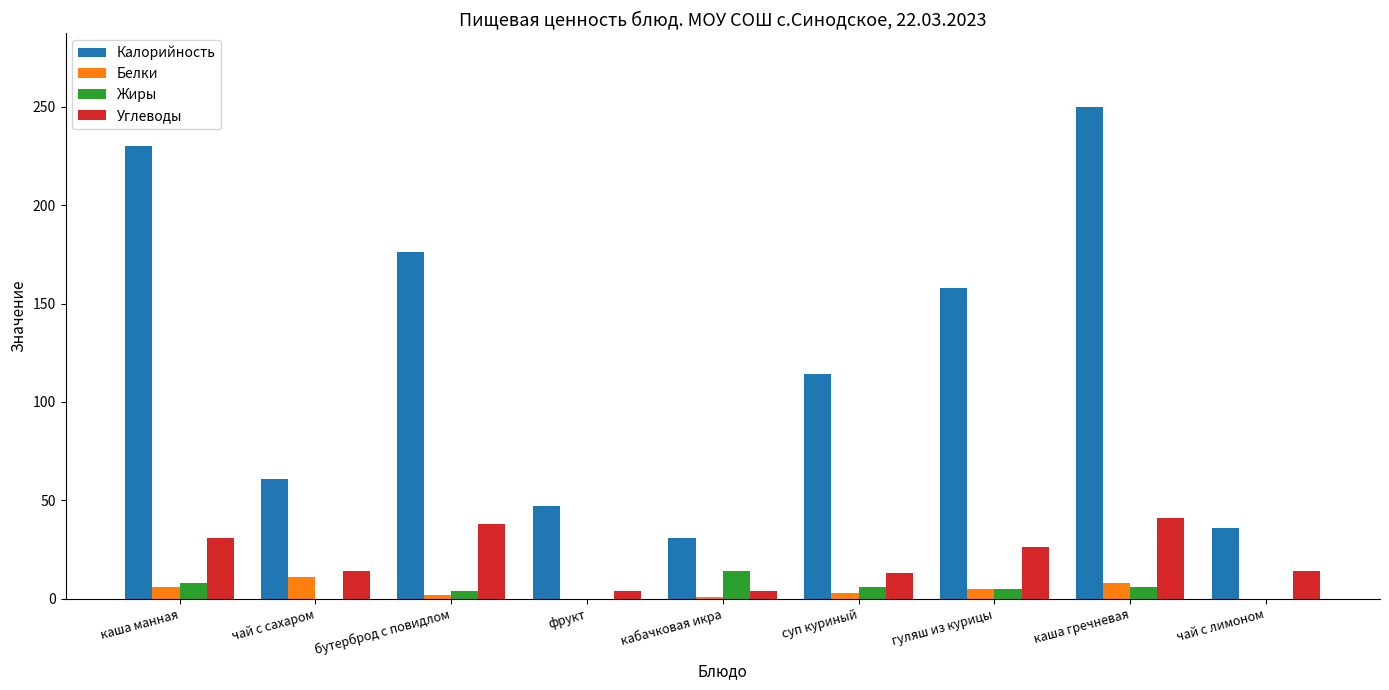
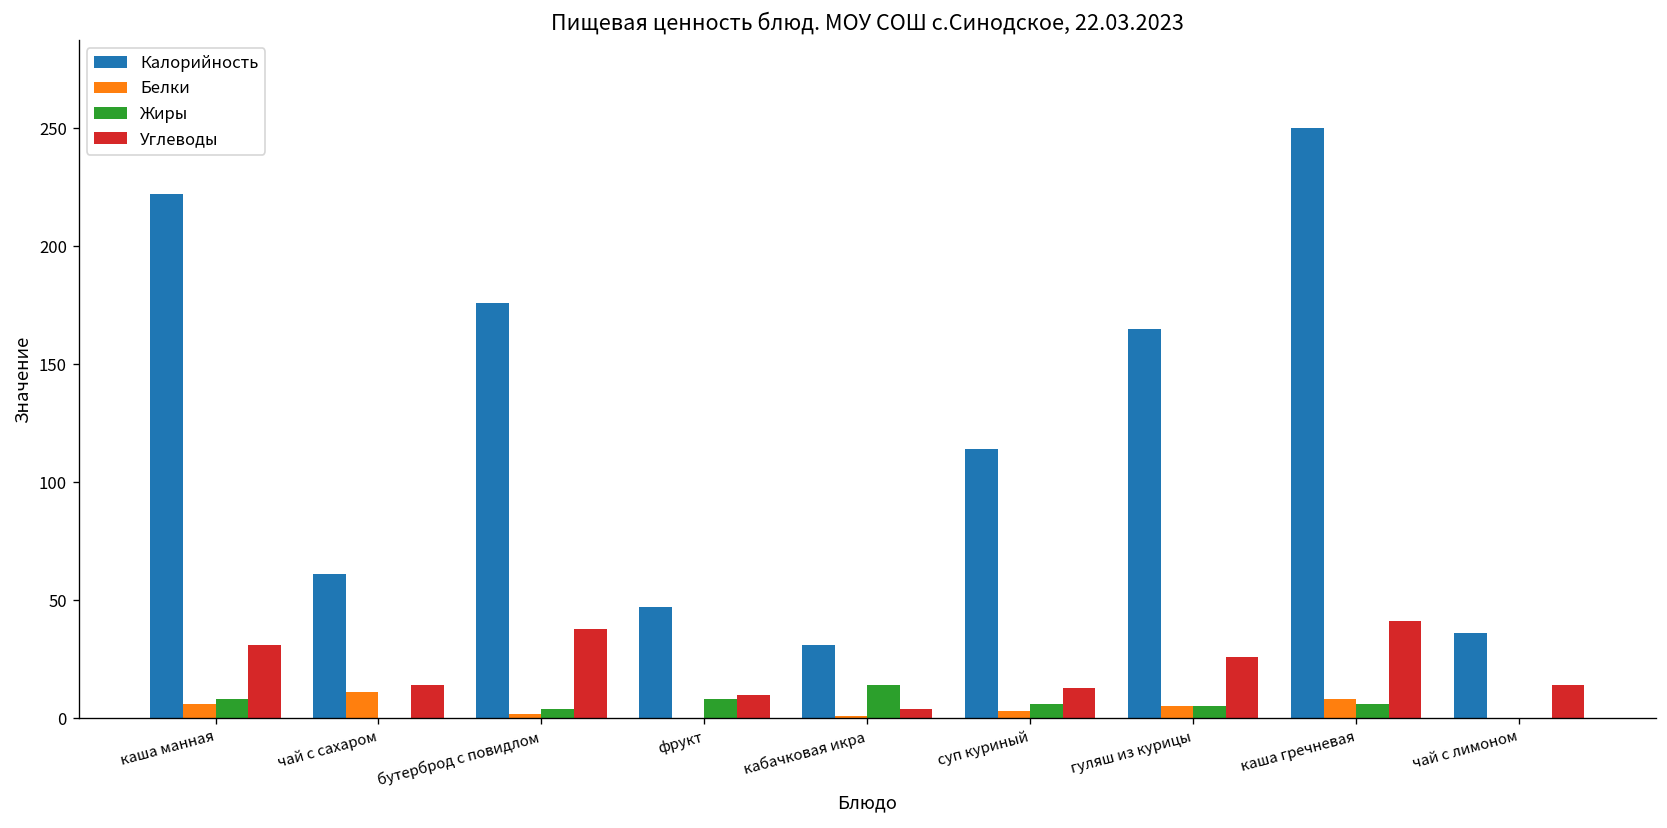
  {
    "Калорийность": {
-     "каша манная": 230,
+     "каша манная": 222,
      "чай с сахаром": 61,
      "бутерброд с повидлом": 176,
      "фрукт": 47,
      "кабачковая икра": 31,
      "суп куриный": 114,
-     "гуляш из курицы": 158,
+     "гуляш из курицы": 165,
      "каша гречневая": 250,
      "чай с лимоном": 36
    },
    "Белки": {
      "каша манная": 6,
      "чай с сахаром": 11,
      "бутерброд с повидлом": 2,
      "фрукт": 0,
      "суп куриный": 3,
      "гуляш из курицы": 5,
      "каша гречневая": 8,
      "чай с лимоном": 0
    },
    "Жиры": {
      "каша манная": 8,
      "чай с сахаром": 0,
      "бутерброд с повидлом": 4,
-     "фрукт": 0,
+     "фрукт": 8,
      "кабачковая икра": 14,
      "суп куриный": 6,
      "гуляш из курицы": 5,
      "каша гречневая": 6,
      "чай с лимоном": 0
    },
    "Углеводы": {
      "каша манная": 31,
      "чай с сахаром": 14,
      "бутерброд с повидлом": 38,
-     "фрукт": 4,
+     "фрукт": 10,
      "кабачковая икра": 4,
      "суп куриный": 13,
      "гуляш из курицы": 26,
      "каша гречневая": 41,
      "чай с лимоном": 14
    }
  }
